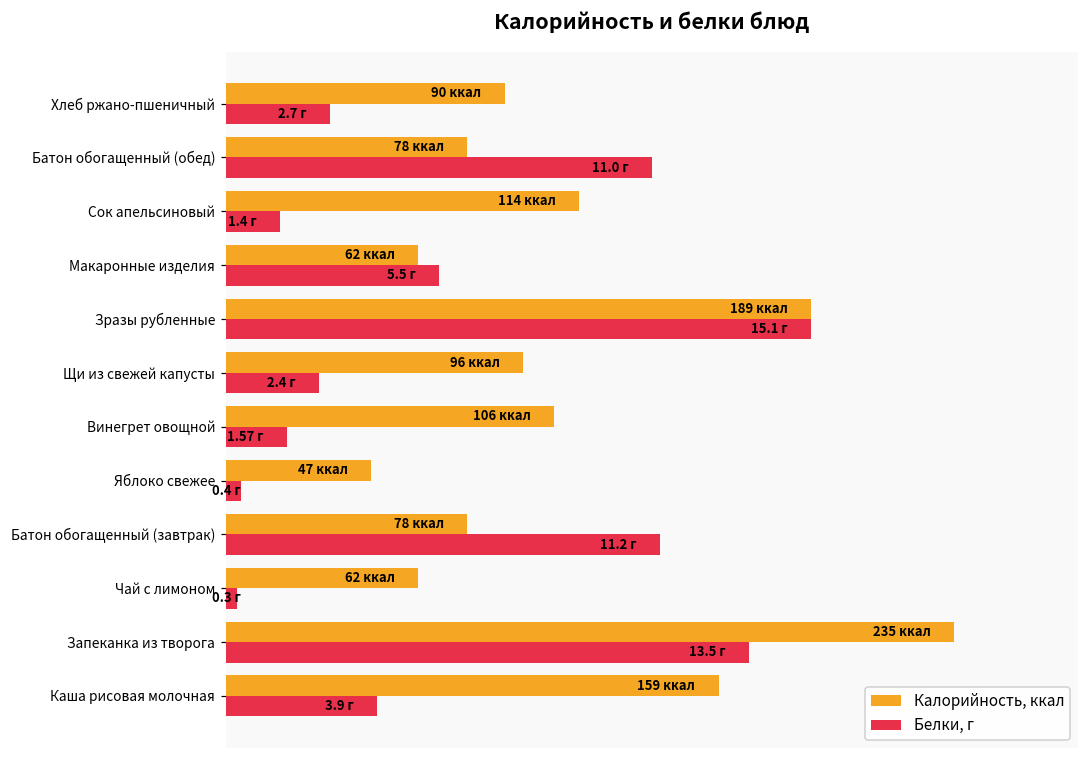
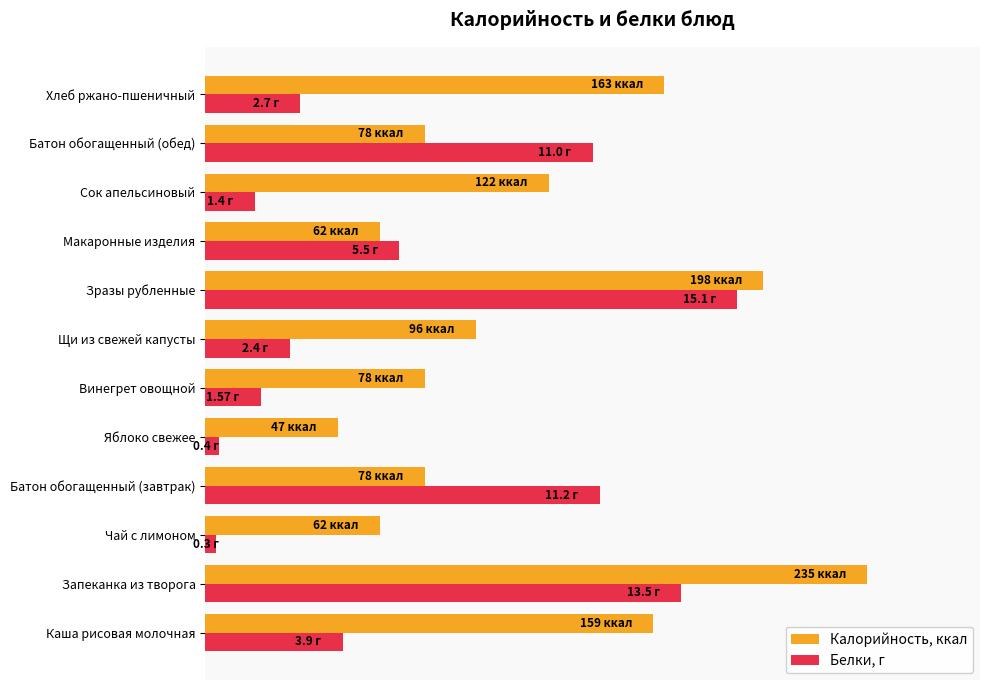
  {
    "Калорийность, ккал": {
-     "Хлеб ржано-пшеничный": 90,
-     "Сок апельсиновый": 114,
-     "Зразы рубленные": 189,
-     "Винегрет овощной": 106
+     "Хлеб ржано-пшеничный": 163,
+     "Сок апельсиновый": 122,
+     "Зразы рубленные": 198,
+     "Винегрет овощной": 78
    }
  }
